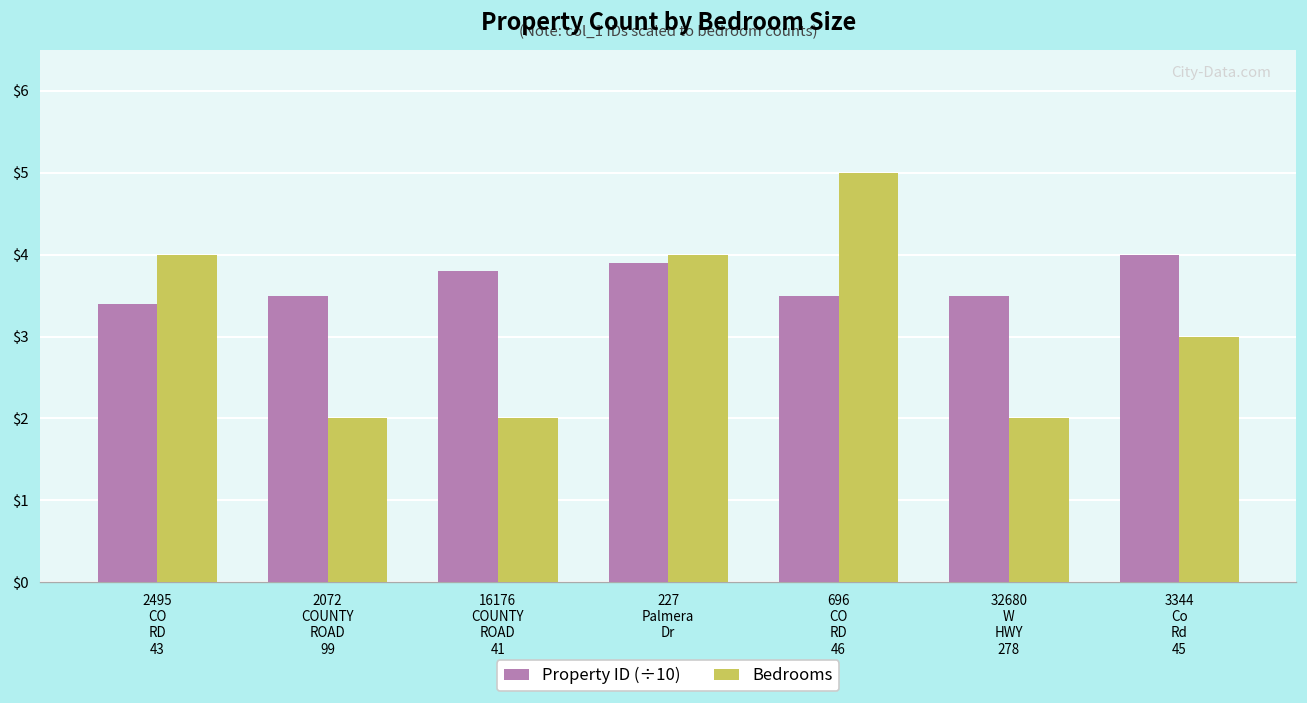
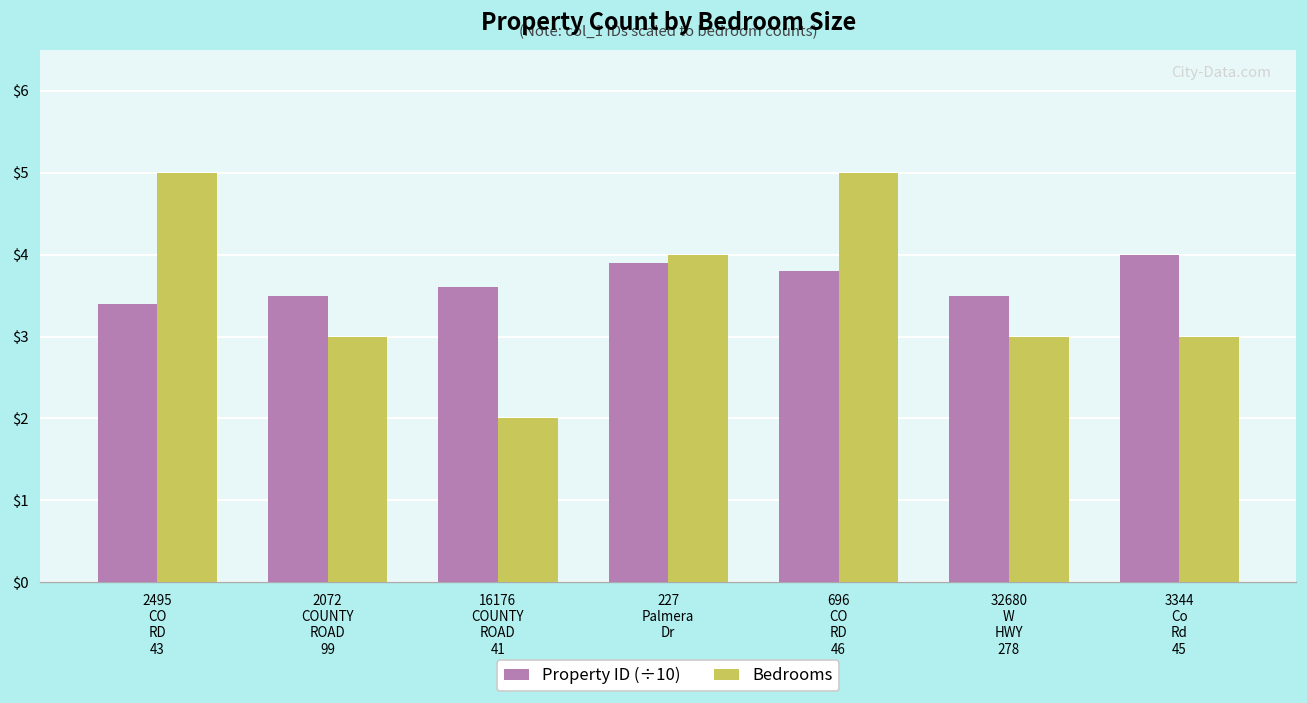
  {
    "Property ID (÷10)": {
      "2495 CO RD 43": "$3.4",
      "2072 COUNTY ROAD 99": "$3.5",
-     "16176 COUNTY ROAD 41": "$3.8",
+     "16176 COUNTY ROAD 41": "$3.6",
      "227 Palmera Dr": "$3.9",
-     "696 CO RD 46": "$3.5",
+     "696 CO RD 46": "$3.8",
      "32680 W HWY 278": "$3.5",
      "3344 Co Rd 45": "$4.0"
    },
    "Bedrooms": {
-     "2495 CO RD 43": "$4",
-     "2072 COUNTY ROAD 99": "$2",
+     "2495 CO RD 43": "$5",
+     "2072 COUNTY ROAD 99": "$3",
      "16176 COUNTY ROAD 41": "$2",
      "227 Palmera Dr": "$4",
      "696 CO RD 46": "$5",
-     "32680 W HWY 278": "$2",
+     "32680 W HWY 278": "$3",
      "3344 Co Rd 45": "$3"
    }
  }
